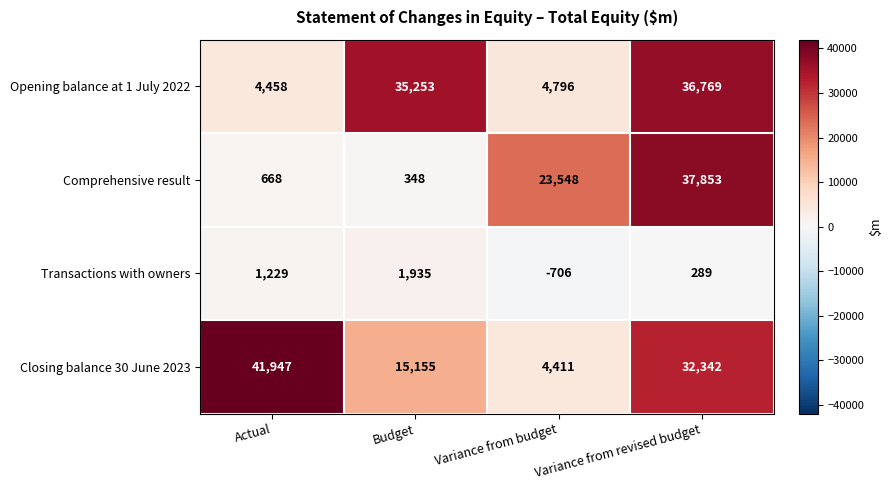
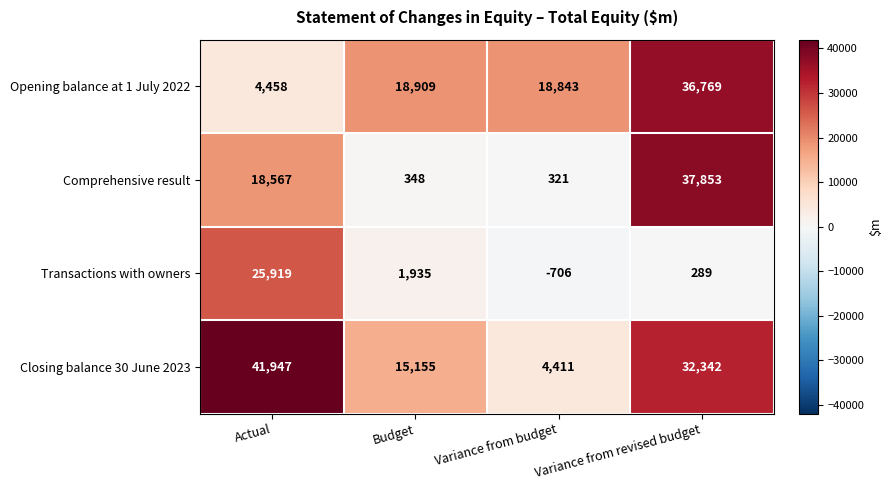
  {
    "Opening balance at 1 July 2022": {
      "Actual": "4,458",
-     "Budget": "35,253",
-     "Variance from budget": "4,796",
+     "Budget": "18,909",
+     "Variance from budget": "18,843",
      "Variance from revised budget": "36,769"
    },
    "Comprehensive result": {
-     "Actual": "668",
+     "Actual": "18,567",
      "Budget": "348",
-     "Variance from budget": "23,548",
+     "Variance from budget": "321",
      "Variance from revised budget": "37,853"
    },
    "Transactions with owners": {
-     "Actual": "1,229",
+     "Actual": "25,919",
      "Budget": "1,935",
      "Variance from budget": "-706",
      "Variance from revised budget": "289"
    },
    "Closing balance 30 June 2023": {
      "Actual": "41,947",
      "Budget": "15,155",
      "Variance from budget": "4,411",
      "Variance from revised budget": "32,342"
    }
  }
